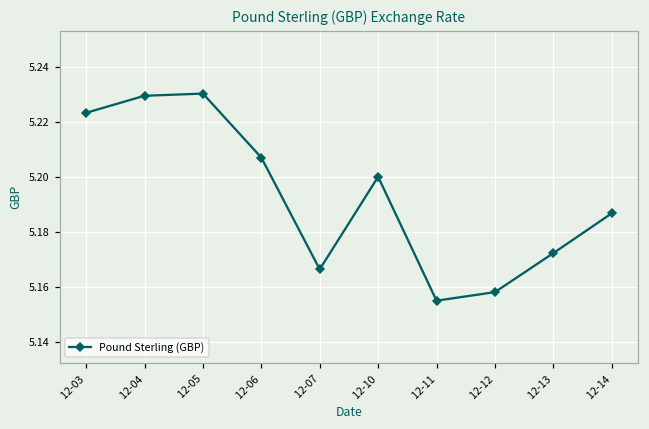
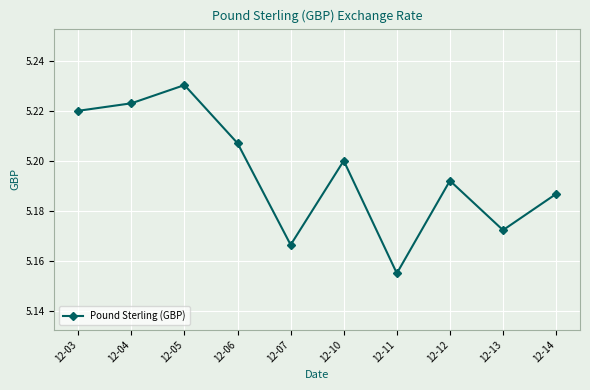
  {
-   "12-03": 5.223,
-   "12-04": 5.230,
+   "12-03": 5.220,
+   "12-04": 5.223,
    "12-05": 5.230,
    "12-06": 5.207,
    "12-07": 5.166,
    "12-10": 5.200,
    "12-11": 5.155,
-   "12-12": 5.158,
+   "12-12": 5.192,
    "12-13": 5.172,
    "12-14": 5.187
  }
